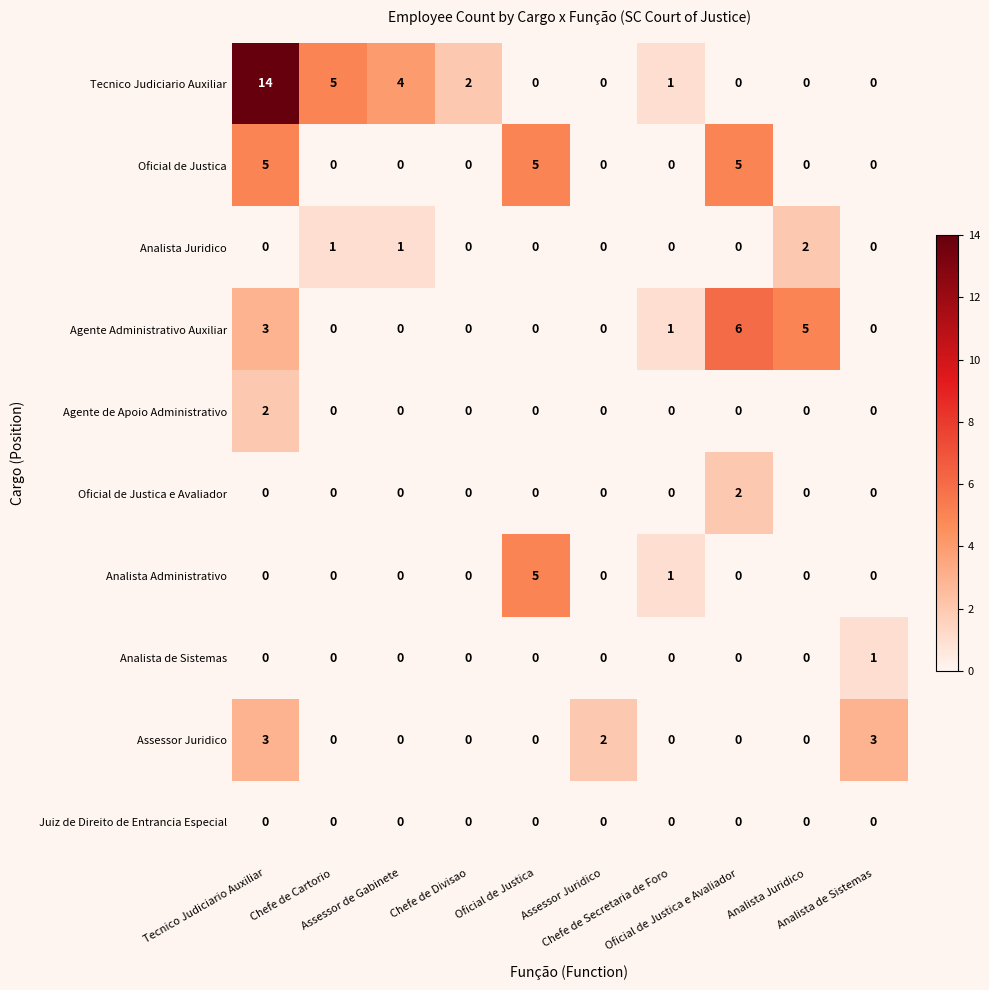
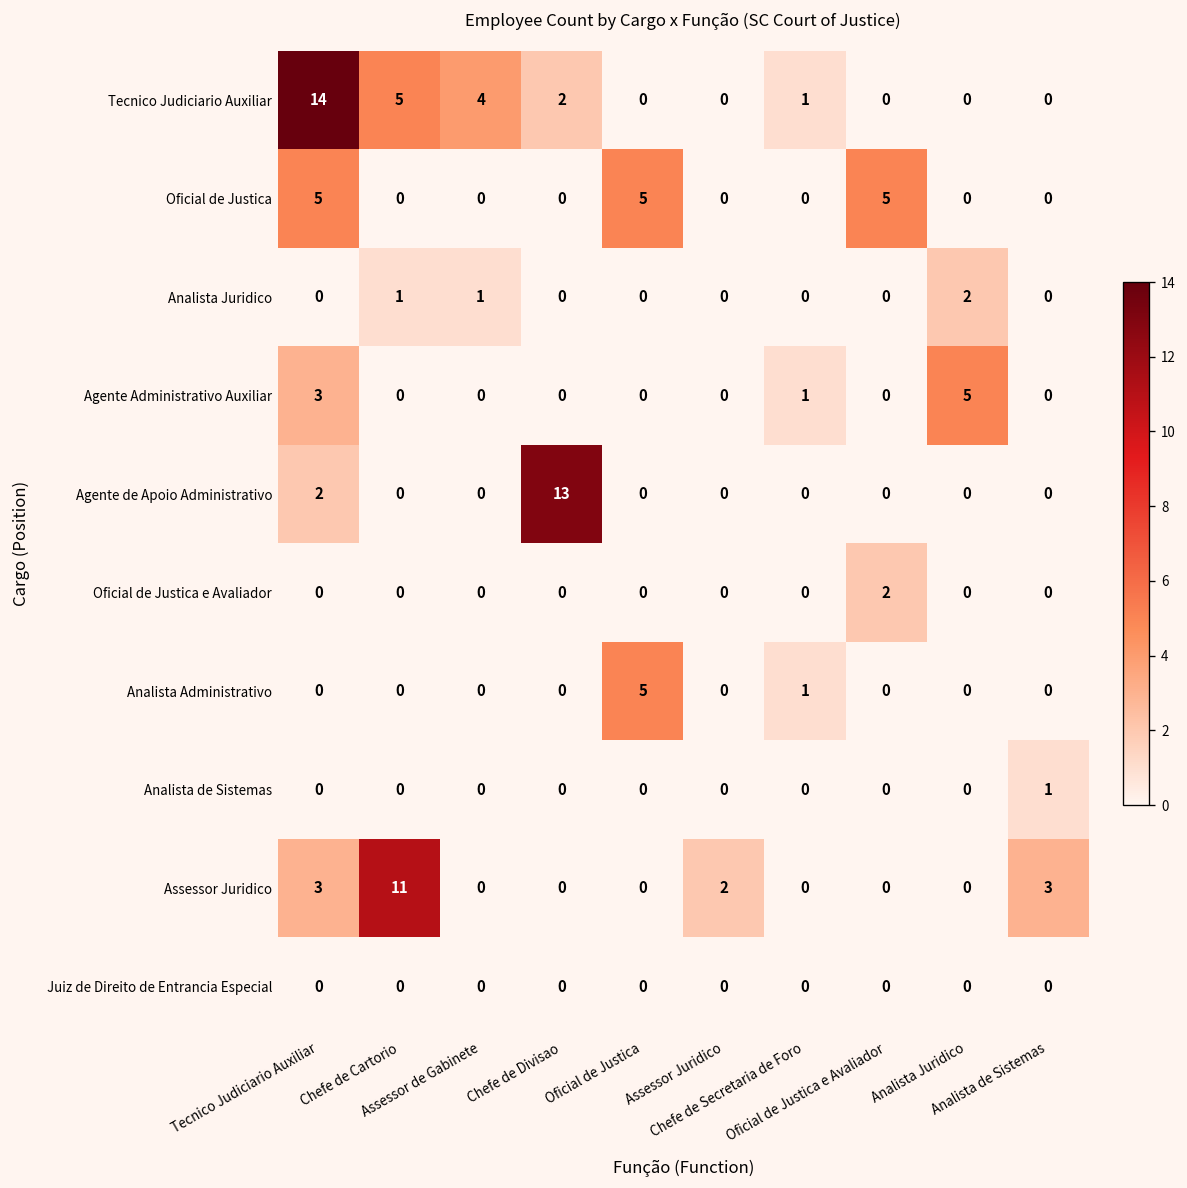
  {
    "Tecnico Judiciario Auxiliar": {
      "Tecnico Judiciario Auxiliar": 14,
      "Chefe de Cartorio": 5,
      "Assessor de Gabinete": 4,
      "Chefe de Divisao": 2,
      "Oficial de Justica": 0,
      "Assessor Juridico": 0,
      "Chefe de Secretaria de Foro": 1,
      "Oficial de Justica e Avaliador": 0,
      "Analista Juridico": 0,
      "Analista de Sistemas": 0
    },
    "Oficial de Justica": {
      "Tecnico Judiciario Auxiliar": 5,
      "Chefe de Cartorio": 0,
      "Assessor de Gabinete": 0,
      "Chefe de Divisao": 0,
      "Oficial de Justica": 5,
      "Assessor Juridico": 0,
      "Chefe de Secretaria de Foro": 0,
      "Oficial de Justica e Avaliador": 5,
      "Analista Juridico": 0,
      "Analista de Sistemas": 0
    },
    "Analista Juridico": {
      "Tecnico Judiciario Auxiliar": 0,
      "Chefe de Cartorio": 1,
      "Assessor de Gabinete": 1,
      "Chefe de Divisao": 0,
      "Oficial de Justica": 0,
      "Assessor Juridico": 0,
      "Chefe de Secretaria de Foro": 0,
      "Oficial de Justica e Avaliador": 0,
      "Analista Juridico": 2,
      "Analista de Sistemas": 0
    },
    "Agente Administrativo Auxiliar": {
      "Tecnico Judiciario Auxiliar": 3,
      "Chefe de Cartorio": 0,
      "Assessor de Gabinete": 0,
      "Chefe de Divisao": 0,
      "Oficial de Justica": 0,
      "Assessor Juridico": 0,
      "Chefe de Secretaria de Foro": 1,
-     "Oficial de Justica e Avaliador": 6,
+     "Oficial de Justica e Avaliador": 0,
      "Analista Juridico": 5,
      "Analista de Sistemas": 0
    },
    "Agente de Apoio Administrativo": {
      "Tecnico Judiciario Auxiliar": 2,
      "Chefe de Cartorio": 0,
      "Assessor de Gabinete": 0,
-     "Chefe de Divisao": 0,
+     "Chefe de Divisao": 13,
      "Oficial de Justica": 0,
      "Assessor Juridico": 0,
      "Chefe de Secretaria de Foro": 0,
      "Oficial de Justica e Avaliador": 0,
      "Analista Juridico": 0,
      "Analista de Sistemas": 0
    },
    "Oficial de Justica e Avaliador": {
      "Tecnico Judiciario Auxiliar": 0,
      "Chefe de Cartorio": 0,
      "Assessor de Gabinete": 0,
      "Chefe de Divisao": 0,
      "Oficial de Justica": 0,
      "Assessor Juridico": 0,
      "Chefe de Secretaria de Foro": 0,
      "Oficial de Justica e Avaliador": 2,
      "Analista Juridico": 0,
      "Analista de Sistemas": 0
    },
    "Analista Administrativo": {
      "Tecnico Judiciario Auxiliar": 0,
      "Chefe de Cartorio": 0,
      "Assessor de Gabinete": 0,
      "Chefe de Divisao": 0,
      "Oficial de Justica": 5,
      "Assessor Juridico": 0,
      "Chefe de Secretaria de Foro": 1,
      "Oficial de Justica e Avaliador": 0,
      "Analista Juridico": 0,
      "Analista de Sistemas": 0
    },
    "Analista de Sistemas": {
      "Tecnico Judiciario Auxiliar": 0,
      "Chefe de Cartorio": 0,
      "Assessor de Gabinete": 0,
      "Chefe de Divisao": 0,
      "Oficial de Justica": 0,
      "Assessor Juridico": 0,
      "Chefe de Secretaria de Foro": 0,
      "Oficial de Justica e Avaliador": 0,
      "Analista Juridico": 0,
      "Analista de Sistemas": 1
    },
    "Assessor Juridico": {
      "Tecnico Judiciario Auxiliar": 3,
-     "Chefe de Cartorio": 0,
+     "Chefe de Cartorio": 11,
      "Assessor de Gabinete": 0,
      "Chefe de Divisao": 0,
      "Oficial de Justica": 0,
      "Assessor Juridico": 2,
      "Chefe de Secretaria de Foro": 0,
      "Oficial de Justica e Avaliador": 0,
      "Analista Juridico": 0,
      "Analista de Sistemas": 3
    },
    "Juiz de Direito de Entrancia Especial": {
      "Tecnico Judiciario Auxiliar": 0,
      "Chefe de Cartorio": 0,
      "Assessor de Gabinete": 0,
      "Chefe de Divisao": 0,
      "Oficial de Justica": 0,
      "Assessor Juridico": 0,
      "Chefe de Secretaria de Foro": 0,
      "Oficial de Justica e Avaliador": 0,
      "Analista Juridico": 0,
      "Analista de Sistemas": 0
    }
  }
